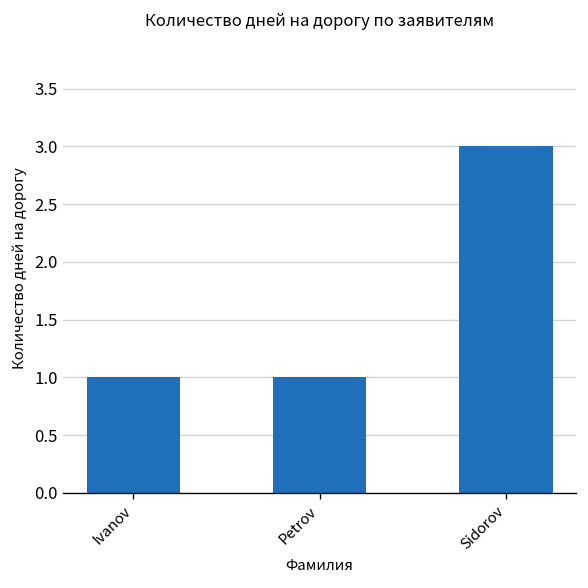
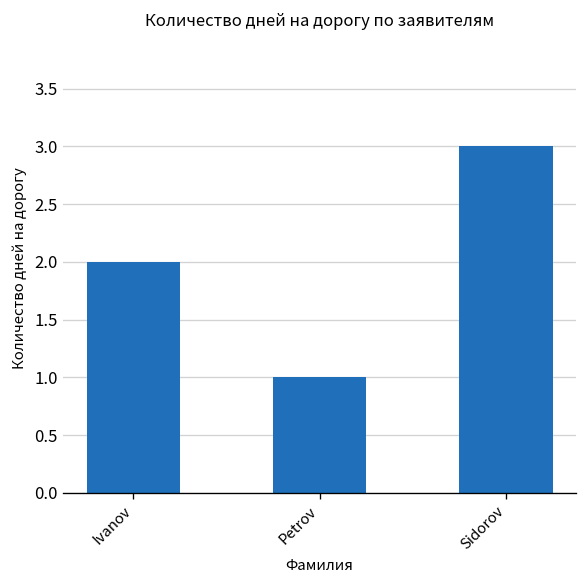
  {
-   "Ivanov": 1,
+   "Ivanov": 2,
    "Petrov": 1,
    "Sidorov": 3
  }
